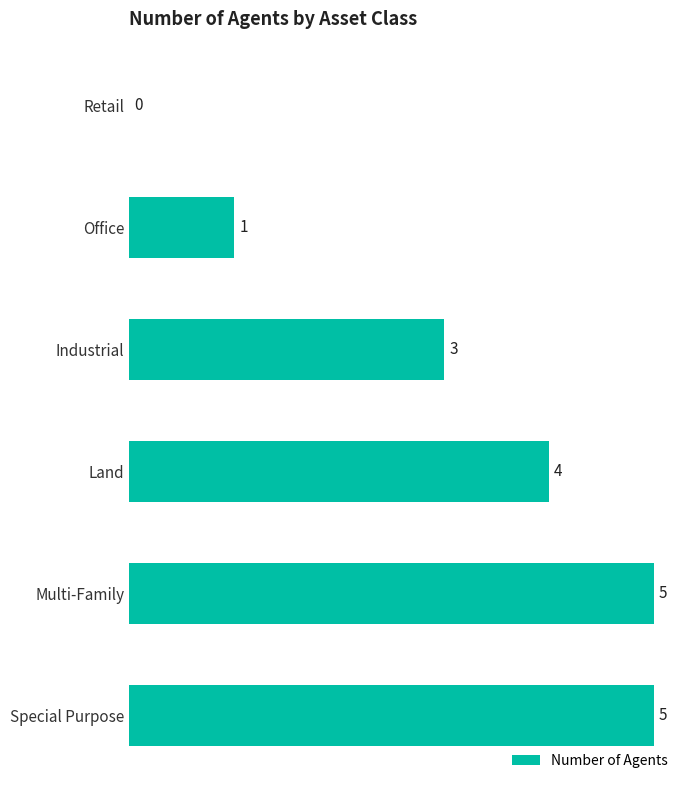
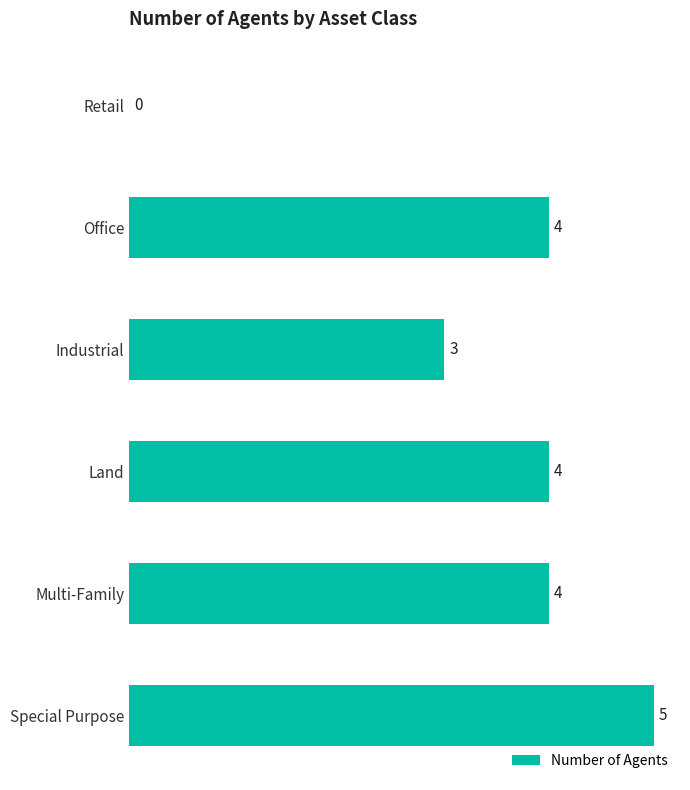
  {
    "Retail": 0,
-   "Office": 1,
+   "Office": 4,
    "Industrial": 3,
    "Land": 4,
-   "Multi-Family": 5,
+   "Multi-Family": 4,
    "Special Purpose": 5
  }
